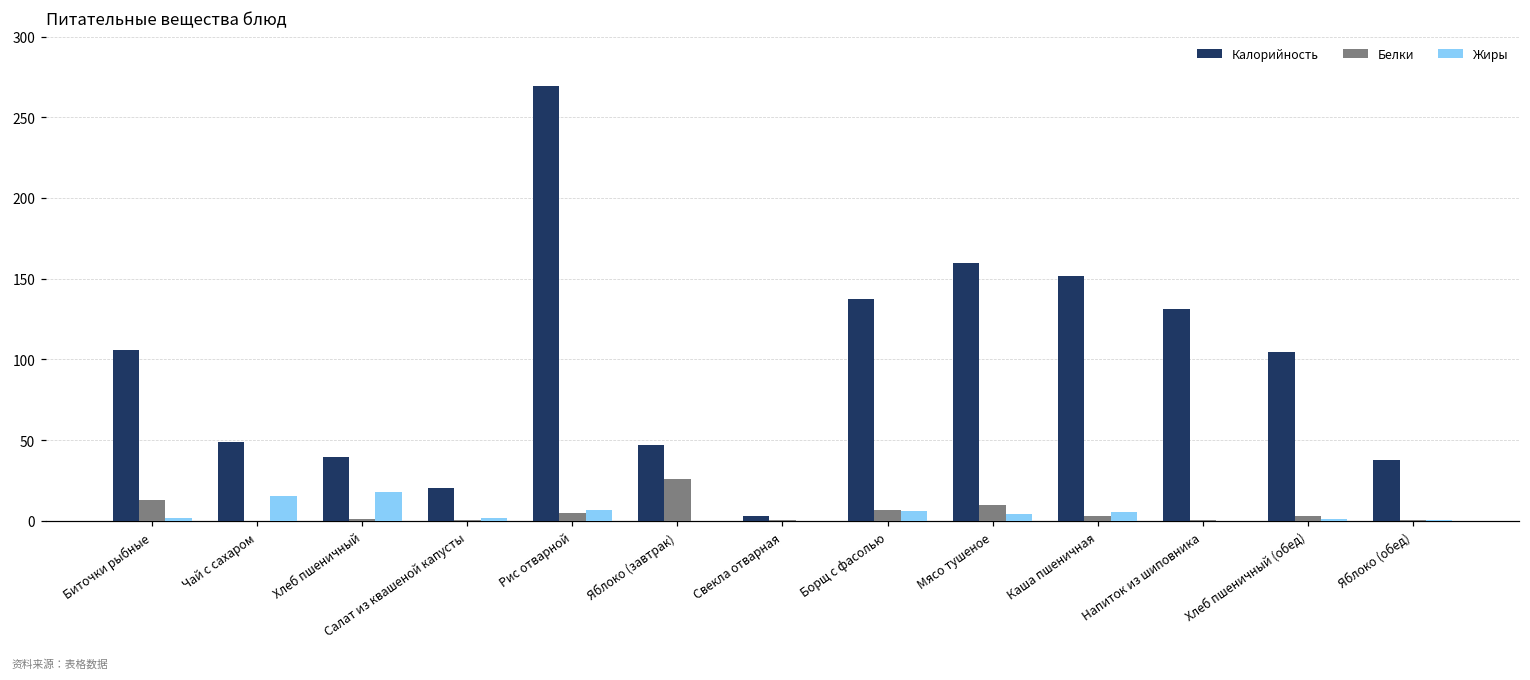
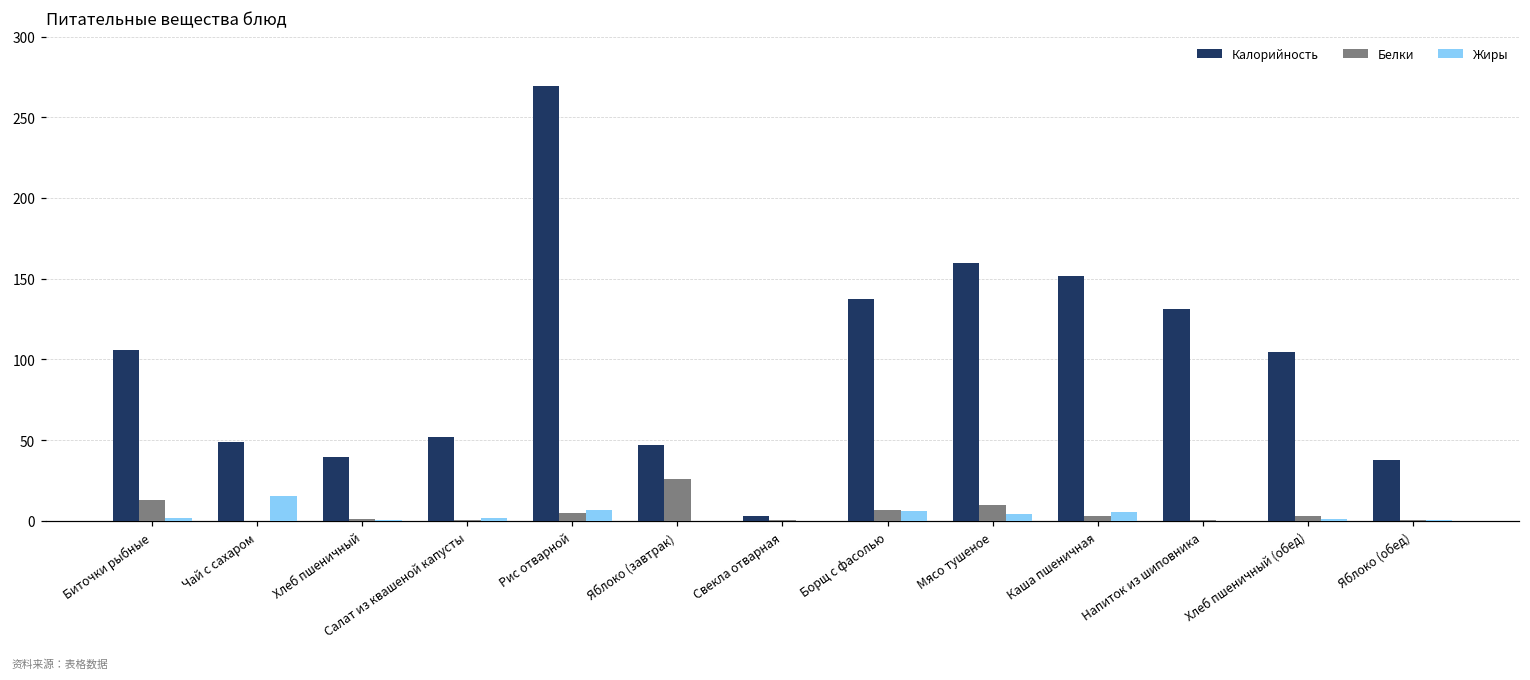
  {
    "Калорийность": {
      "Биточки рыбные": 106,
      "Чай с сахаром": 49,
      "Хлеб пшеничный": 40,
-     "Салат из квашеной капусты": 20,
+     "Салат из квашеной капусты": 52,
      "Рис отварной": 269,
      "Яблоко (завтрак)": 47,
      "Свекла отварная": 3,
      "Борщ с фасолью": 137,
      "Мясо тушеное": 160,
      "Каша пшеничная": 151,
      "Напиток из шиповника": 131,
      "Хлеб пшеничный (обед)": 104,
      "Яблоко (обед)": 38
    },
    "Белки": {
      "Биточки рыбные": 13,
      "Рис отварной": 5,
      "Яблоко (завтрак)": 26,
      "Борщ с фасолью": 7,
      "Мясо тушеное": 10,
      "Каша пшеничная": 3,
      "Хлеб пшеничный (обед)": 3
    },
    "Жиры": {
      "Чай с сахаром": 16,
-     "Хлеб пшеничный": 18,
+     "Хлеб пшеничный": 0,
      "Салат из квашеной капусты": 2,
      "Рис отварной": 6,
      "Борщ с фасолью": 6,
      "Мясо тушеное": 4,
      "Каша пшеничная": 5
    }
  }
